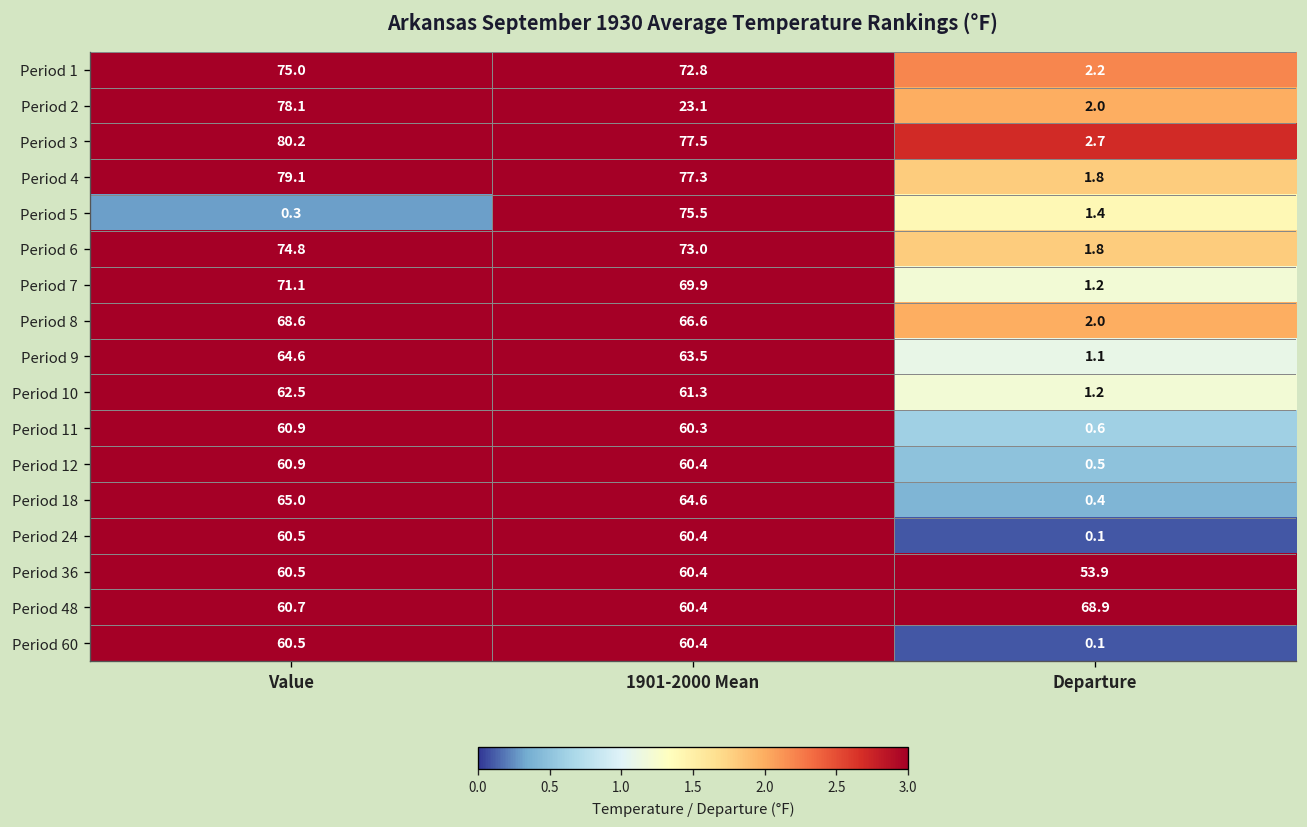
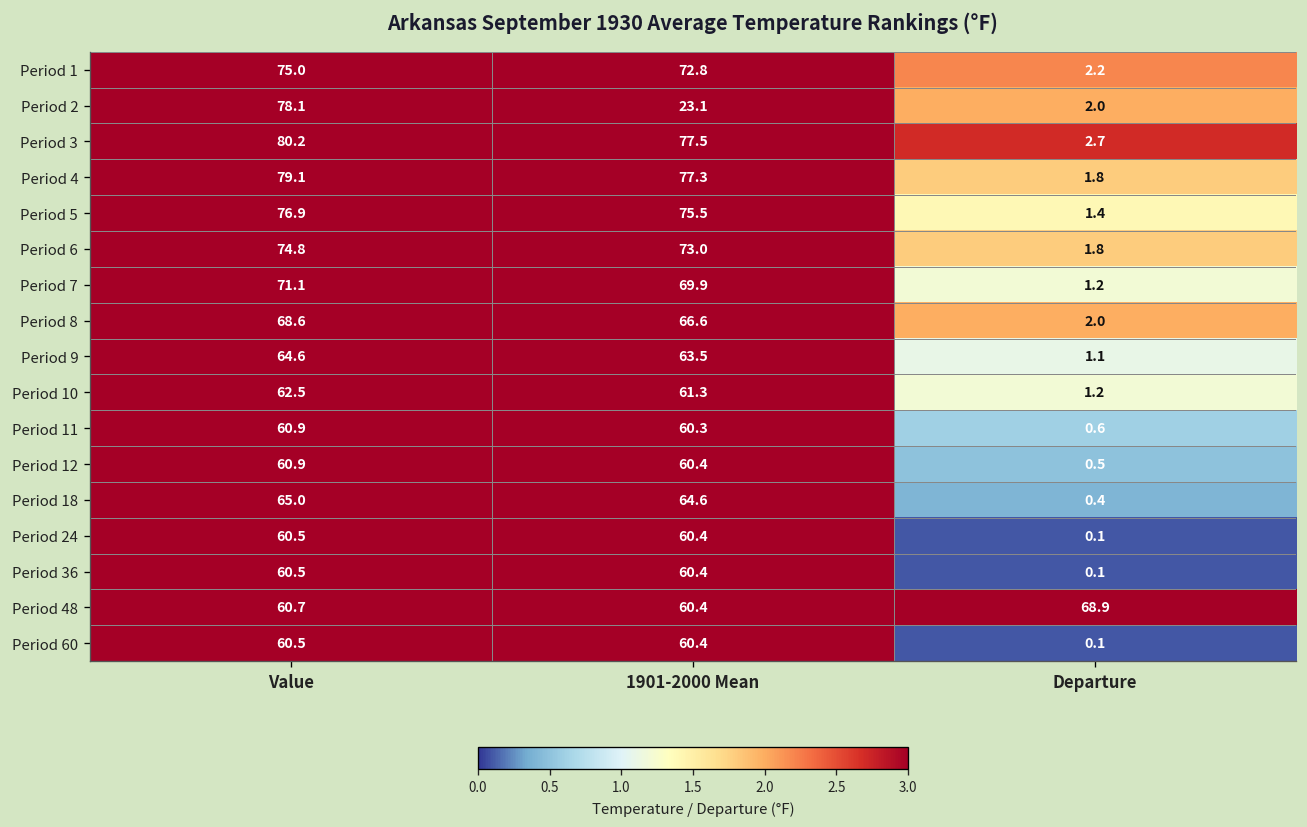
  {
    "Period 1": {
      "Value": 75.0,
      "1901-2000 Mean": 72.8,
      "Departure": 2.2
    },
    "Period 2": {
      "Value": 78.1,
      "1901-2000 Mean": 23.1,
      "Departure": 2.0
    },
    "Period 3": {
      "Value": 80.2,
      "1901-2000 Mean": 77.5,
      "Departure": 2.7
    },
    "Period 4": {
      "Value": 79.1,
      "1901-2000 Mean": 77.3,
      "Departure": 1.8
    },
    "Period 5": {
-     "Value": 0.3,
+     "Value": 76.9,
      "1901-2000 Mean": 75.5,
      "Departure": 1.4
    },
    "Period 6": {
      "Value": 74.8,
      "1901-2000 Mean": 73.0,
      "Departure": 1.8
    },
    "Period 7": {
      "Value": 71.1,
      "1901-2000 Mean": 69.9,
      "Departure": 1.2
    },
    "Period 8": {
      "Value": 68.6,
      "1901-2000 Mean": 66.6,
      "Departure": 2.0
    },
    "Period 9": {
      "Value": 64.6,
      "1901-2000 Mean": 63.5,
      "Departure": 1.1
    },
    "Period 10": {
      "Value": 62.5,
      "1901-2000 Mean": 61.3,
      "Departure": 1.2
    },
    "Period 11": {
      "Value": 60.9,
      "1901-2000 Mean": 60.3,
      "Departure": 0.6
    },
    "Period 12": {
      "Value": 60.9,
      "1901-2000 Mean": 60.4,
      "Departure": 0.5
    },
    "Period 18": {
      "Value": 65.0,
      "1901-2000 Mean": 64.6,
      "Departure": 0.4
    },
    "Period 24": {
      "Value": 60.5,
      "1901-2000 Mean": 60.4,
      "Departure": 0.1
    },
    "Period 36": {
      "Value": 60.5,
      "1901-2000 Mean": 60.4,
-     "Departure": 53.9
+     "Departure": 0.1
    },
    "Period 48": {
      "Value": 60.7,
      "1901-2000 Mean": 60.4,
      "Departure": 68.9
    },
    "Period 60": {
      "Value": 60.5,
      "1901-2000 Mean": 60.4,
      "Departure": 0.1
    }
  }
